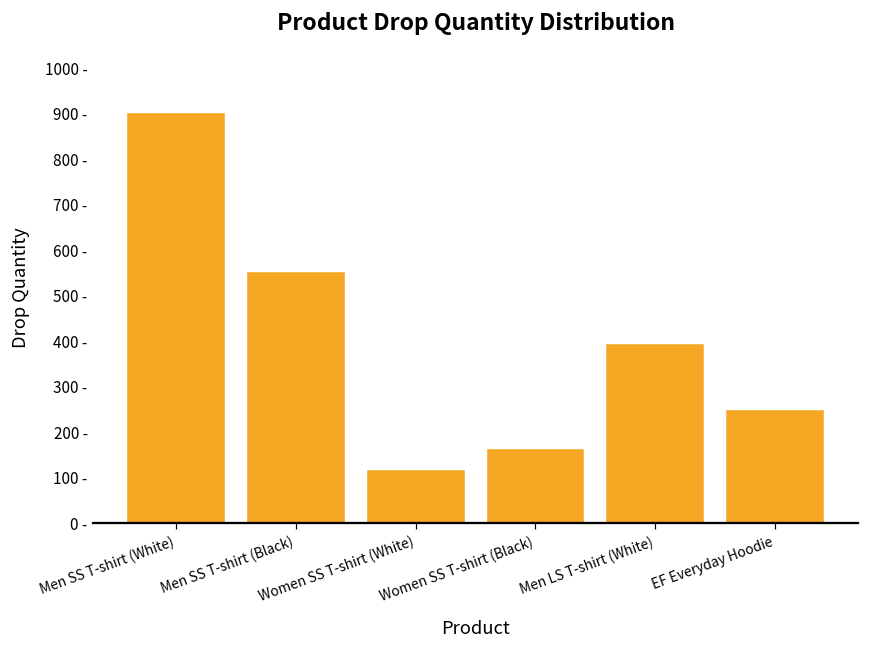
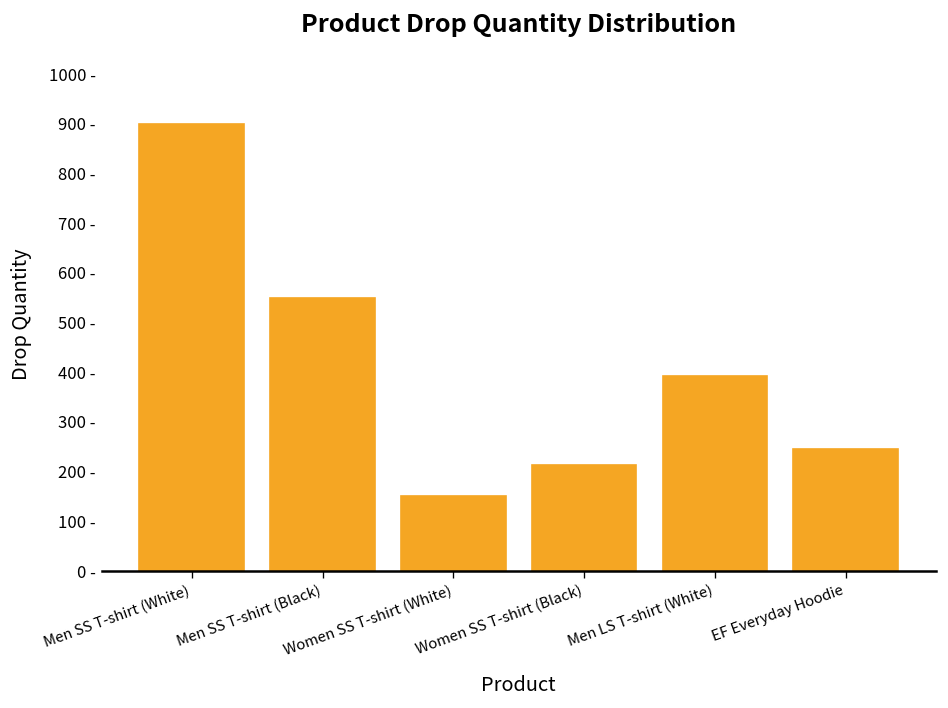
  {
    "Men SS T-shirt (White)": "900 -",
    "Men SS T-shirt (Black)": "550 -",
-   "Women SS T-shirt (White)": "120 -",
-   "Women SS T-shirt (Black)": "160 -",
+   "Women SS T-shirt (White)": "150 -",
+   "Women SS T-shirt (Black)": "210 -",
    "Men LS T-shirt (White)": "390 -",
    "EF Everyday Hoodie": "250 -"
  }
